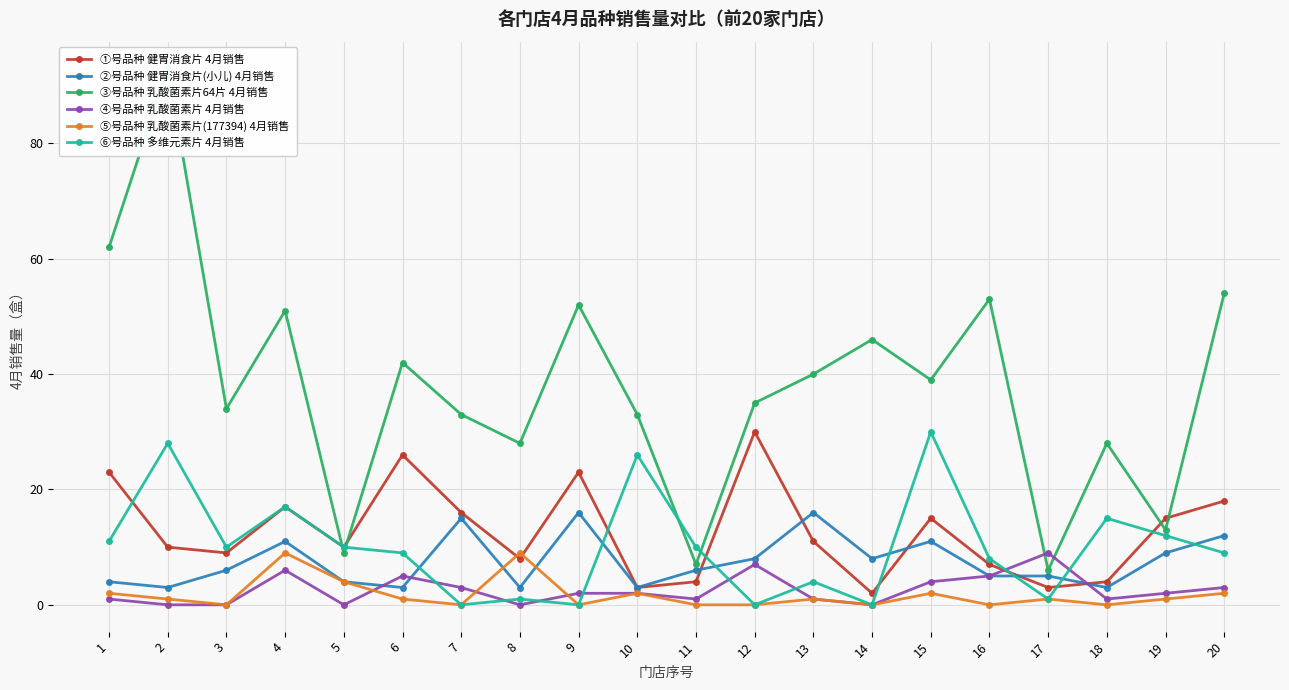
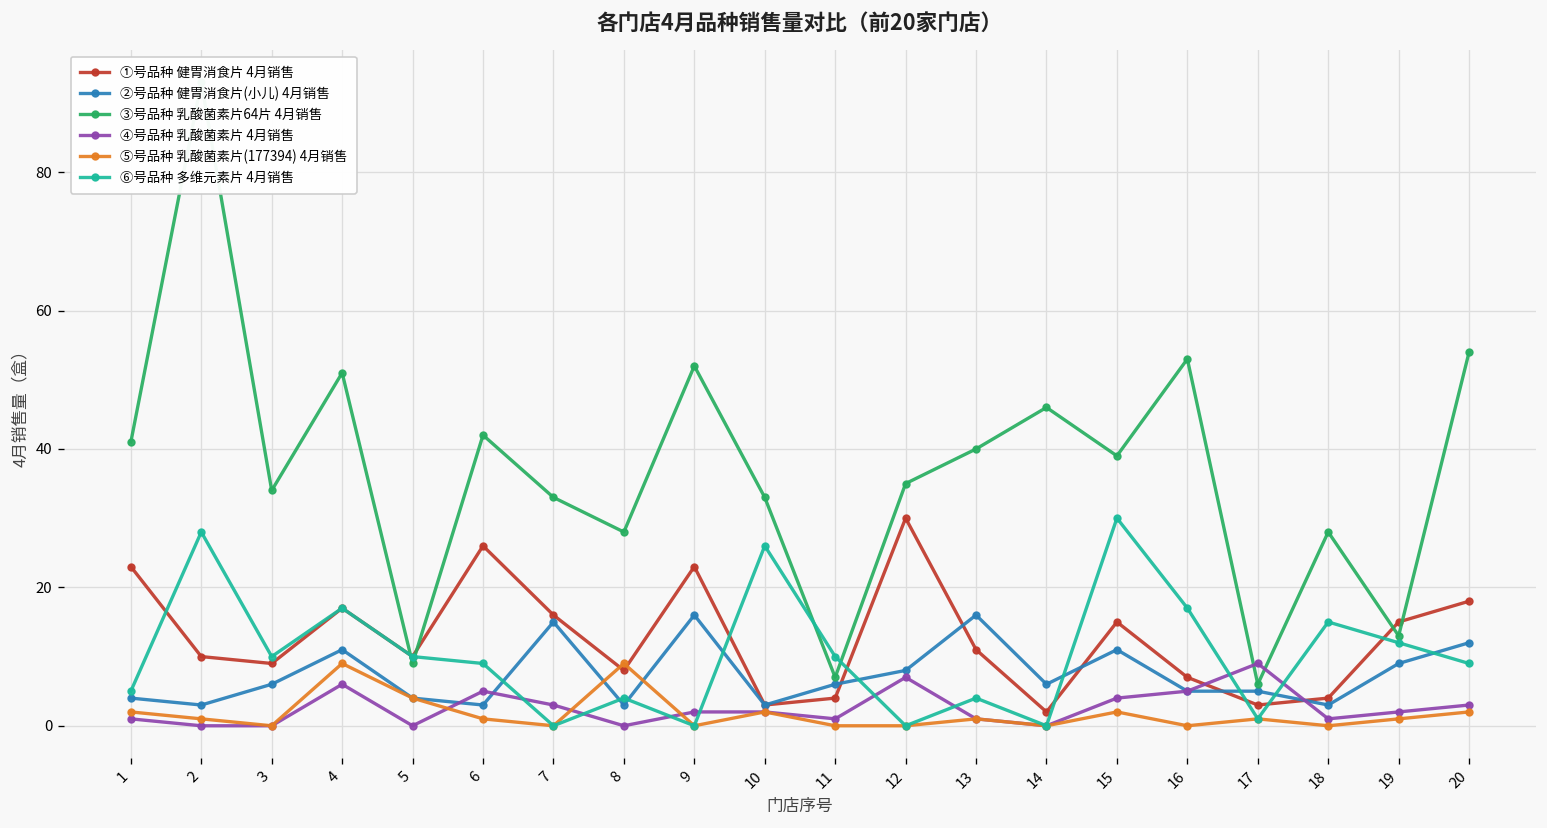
  {
    "①号品种 健胃消食片 4月销售": {
      "1": 23,
      "2": 10,
      "3": 9,
      "6": 26,
      "7": 16,
      "8": 8,
      "9": 23,
      "11": 4,
      "12": 30,
      "13": 11,
      "14": 2,
      "15": 15,
      "16": 7,
      "17": 3,
      "18": 4,
      "19": 15,
      "20": 18
    },
    "②号品种 健胃消食片(小儿) 4月销售": {
      "1": 4,
      "2": 3,
      "3": 6,
      "4": 11,
      "6": 3,
      "7": 15,
      "8": 3,
      "9": 16,
      "11": 6,
      "12": 8,
      "13": 16,
-     "14": 8,
+     "14": 6,
      "15": 11,
      "17": 5,
      "18": 3,
      "19": 9,
      "20": 12
    },
    "③号品种 乳酸菌素片64片 4月销售": {
-     "1": 62,
+     "1": 41,
      "3": 34,
      "4": 51,
      "5": 9,
      "6": 42,
      "7": 33,
      "8": 28,
      "9": 52,
      "10": 33,
      "11": 7,
      "12": 35,
      "13": 40,
      "14": 46,
      "15": 39,
      "16": 53,
      "17": 6,
      "18": 28,
      "19": 13,
      "20": 54
    },
    "④号品种 乳酸菌素片 4月销售": {
      "1": 1,
      "2": 0,
      "4": 6,
      "5": 0,
      "6": 5,
      "7": 3,
      "8": 0,
      "9": 2,
      "11": 1,
      "12": 7,
      "15": 4,
      "17": 9,
      "18": 1,
      "19": 2,
      "20": 3
    },
    "⑤号品种 乳酸菌素片(177394) 4月销售": {
      "1": 2,
      "2": 1,
      "4": 9,
      "6": 1,
      "8": 9,
      "11": 0,
      "15": 2,
      "16": 0,
      "18": 0,
      "19": 1,
      "20": 2
    },
    "⑥号品种 多维元素片 4月销售": {
-     "1": 11,
+     "1": 5,
      "2": 28,
      "3": 10,
      "6": 9,
-     "8": 1,
+     "8": 4,
      "10": 26,
      "11": 10,
      "13": 4,
      "15": 30,
-     "16": 8,
+     "16": 17,
      "18": 15,
      "19": 12,
      "20": 9
    }
  }
